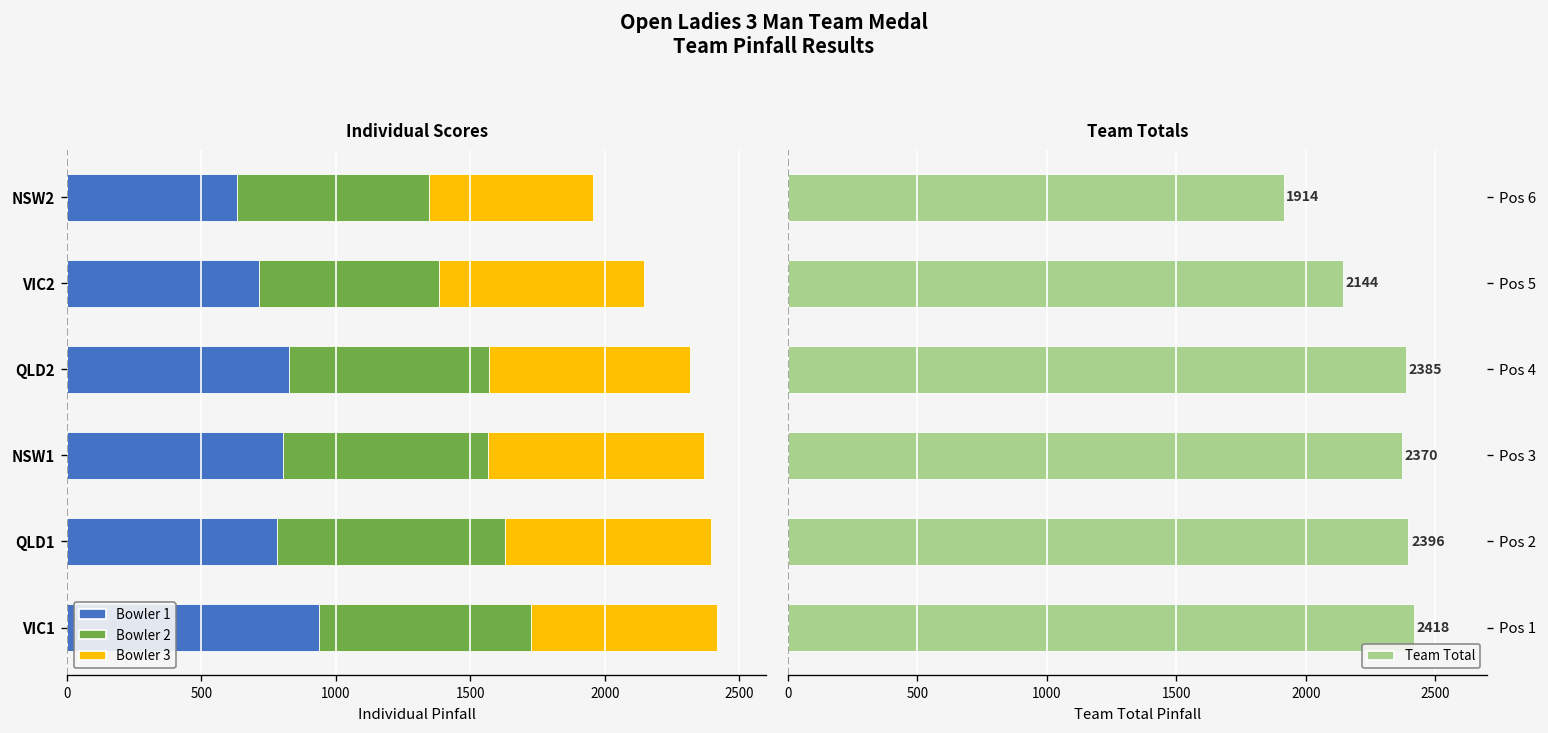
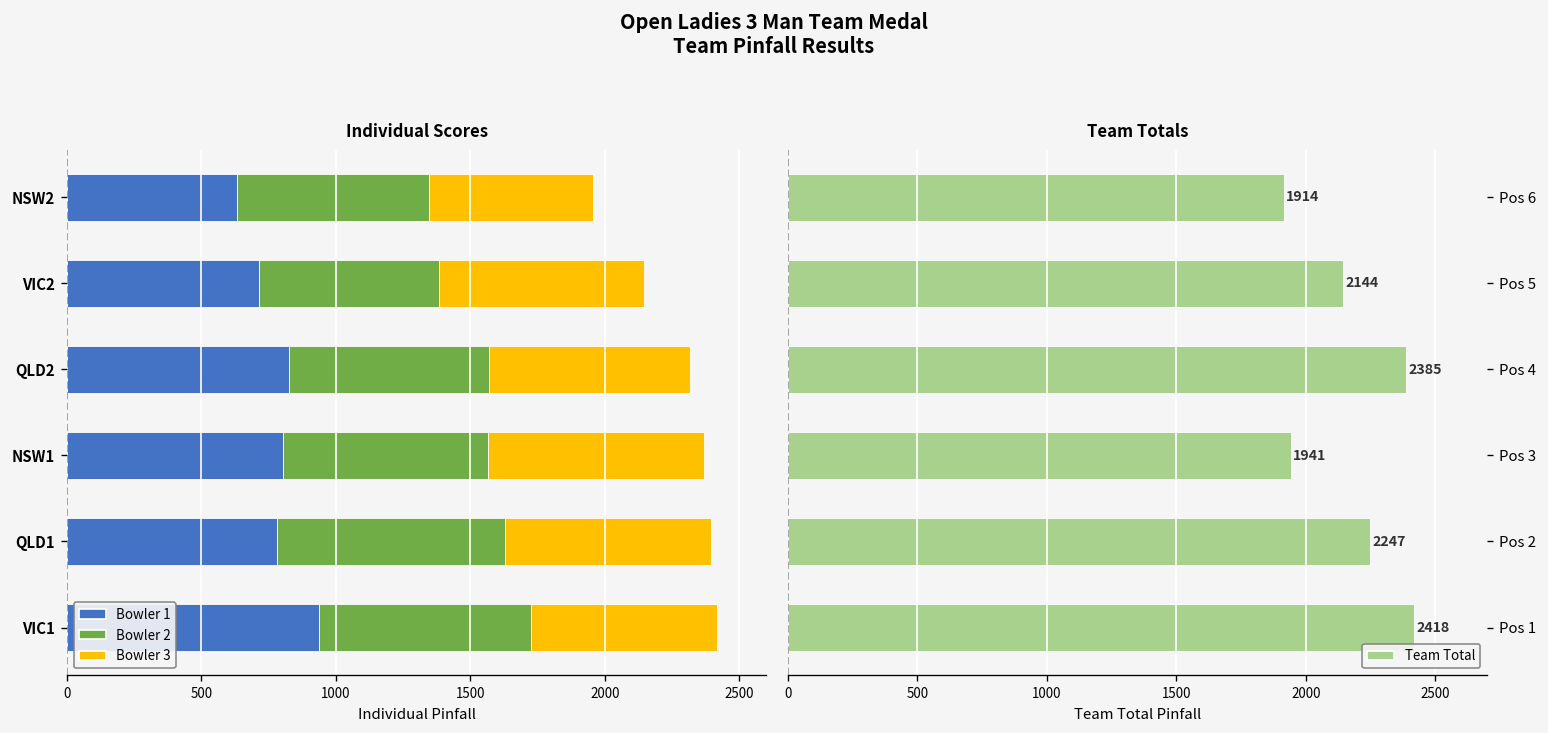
  {
    "Team Totals": {
      "Pos 6": 1914,
      "Pos 5": 2144,
      "Pos 4": 2385,
-     "Pos 3": 2370,
-     "Pos 2": 2396,
+     "Pos 3": 1941,
+     "Pos 2": 2247,
      "Pos 1": 2418
    }
  }
